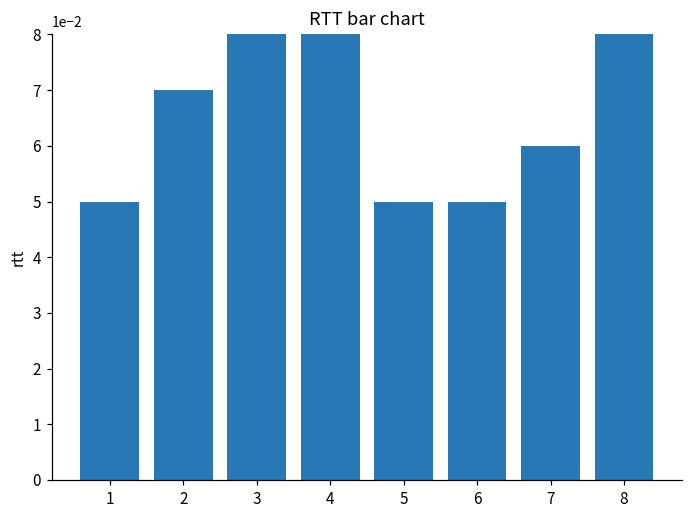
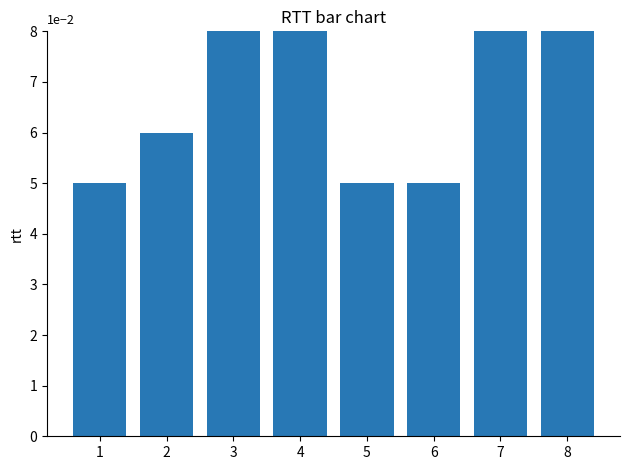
  {
    "1": 5.0,
-   "2": 7.0,
+   "2": 6.0,
    "3": 8.0,
    "4": 8.0,
    "5": 5.0,
    "6": 5.0,
-   "7": 6.0,
+   "7": 8.0,
    "8": 8.0
  }
